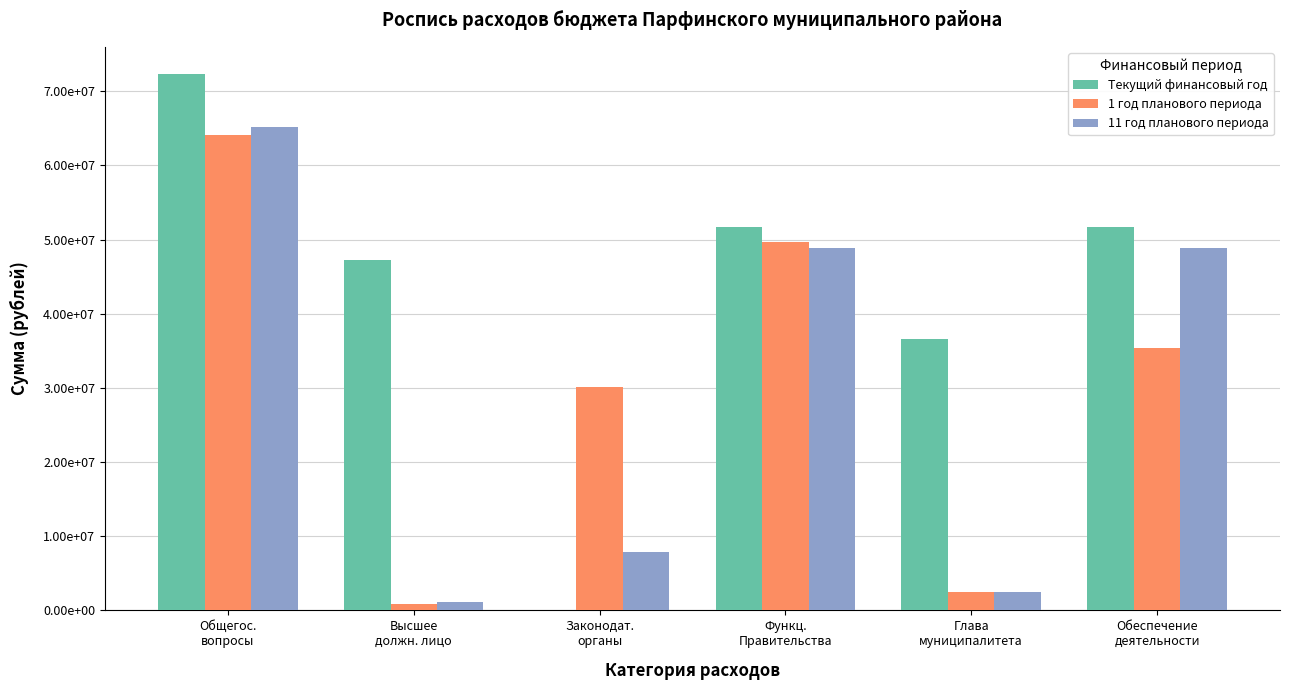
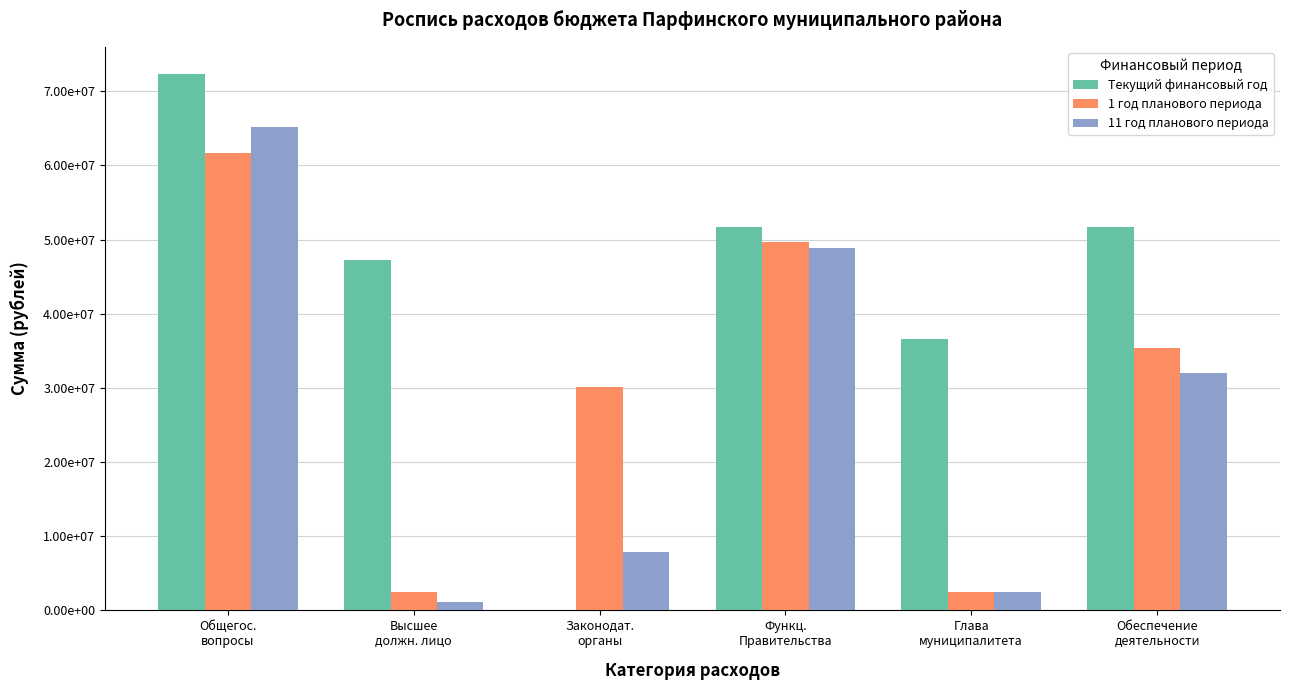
  {
    "Текущий финансовый год": {
      "Общегос. вопросы": 72000000,
      "Высшее должн. лицо": 47000000,
      "Функц. Правительства": 52000000,
      "Глава муниципалитета": 37000000,
      "Обеспечение деятельности": 52000000
    },
    "1 год планового периода": {
-     "Общегос. вопросы": 64000000,
-     "Высшее должн. лицо": 1000000,
+     "Общегос. вопросы": 62000000,
+     "Высшее должн. лицо": 2000000,
      "Законодат. органы": 30000000,
      "Функц. Правительства": 50000000,
      "Глава муниципалитета": 2000000,
      "Обеспечение деятельности": 35000000
    },
    "11 год планового периода": {
      "Общегос. вопросы": 65000000,
      "Высшее должн. лицо": 1000000,
      "Законодат. органы": 8000000,
      "Функц. Правительства": 49000000,
      "Глава муниципалитета": 2000000,
-     "Обеспечение деятельности": 49000000
+     "Обеспечение деятельности": 32000000
    }
  }
